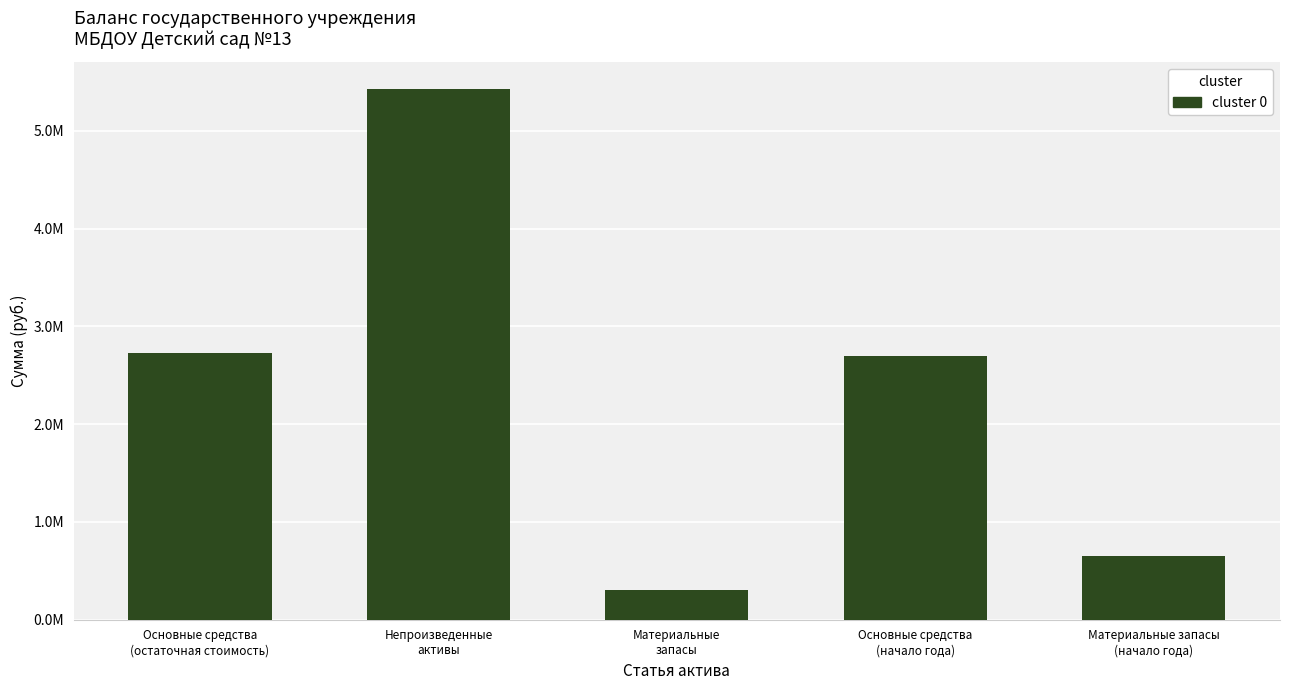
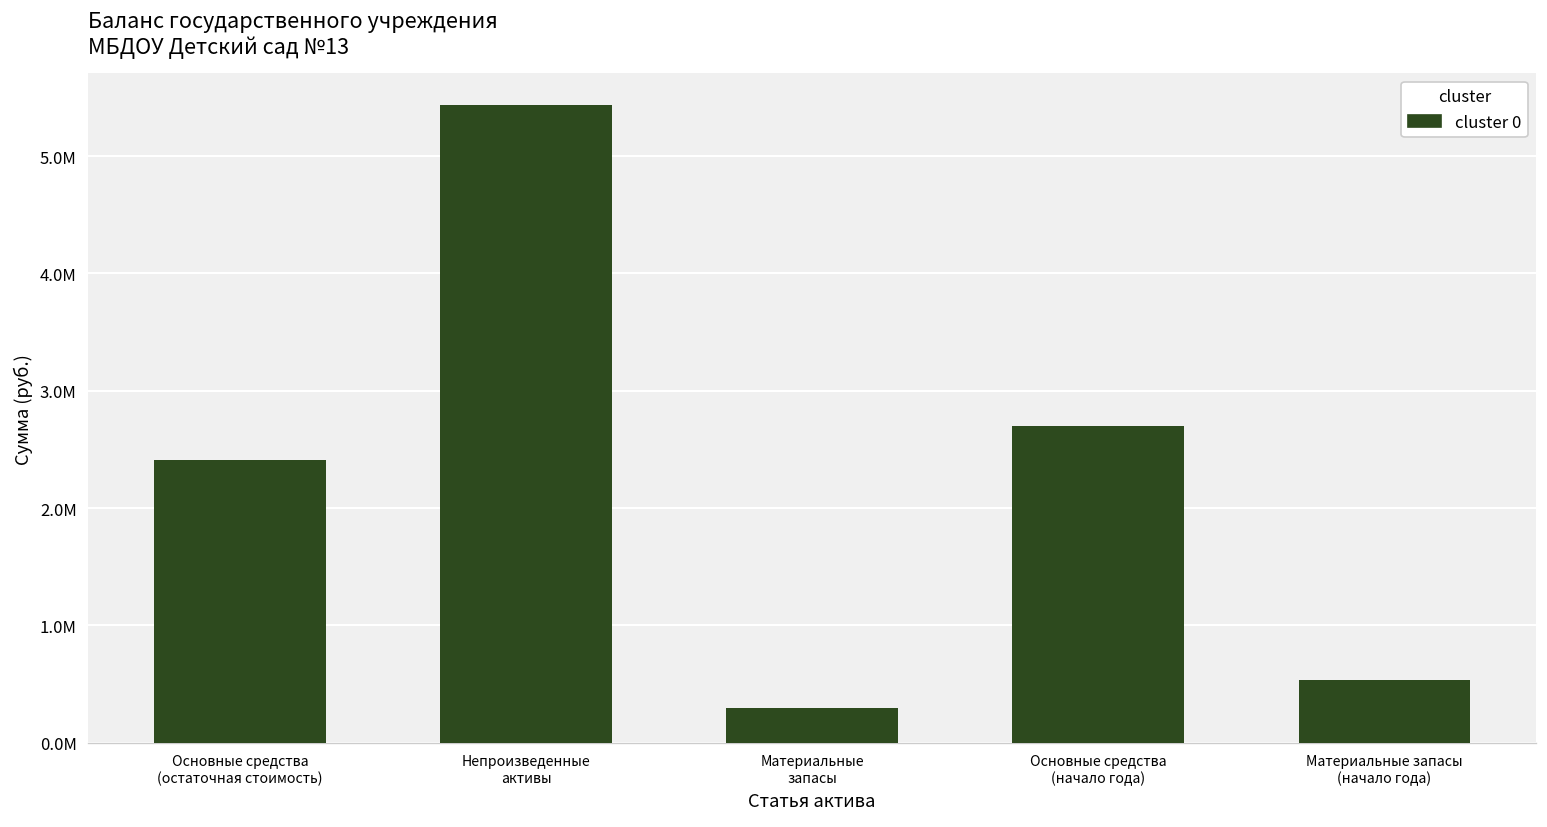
  {
-   "Основные средства (остаточная стоимость)": 2700000,
+   "Основные средства (остаточная стоимость)": 2400000,
    "Непроизведенные активы": 5400000,
    "Материальные запасы": 300000,
    "Основные средства (начало года)": 2700000,
-   "Материальные запасы (начало года)": 600000
+   "Материальные запасы (начало года)": 500000
  }
